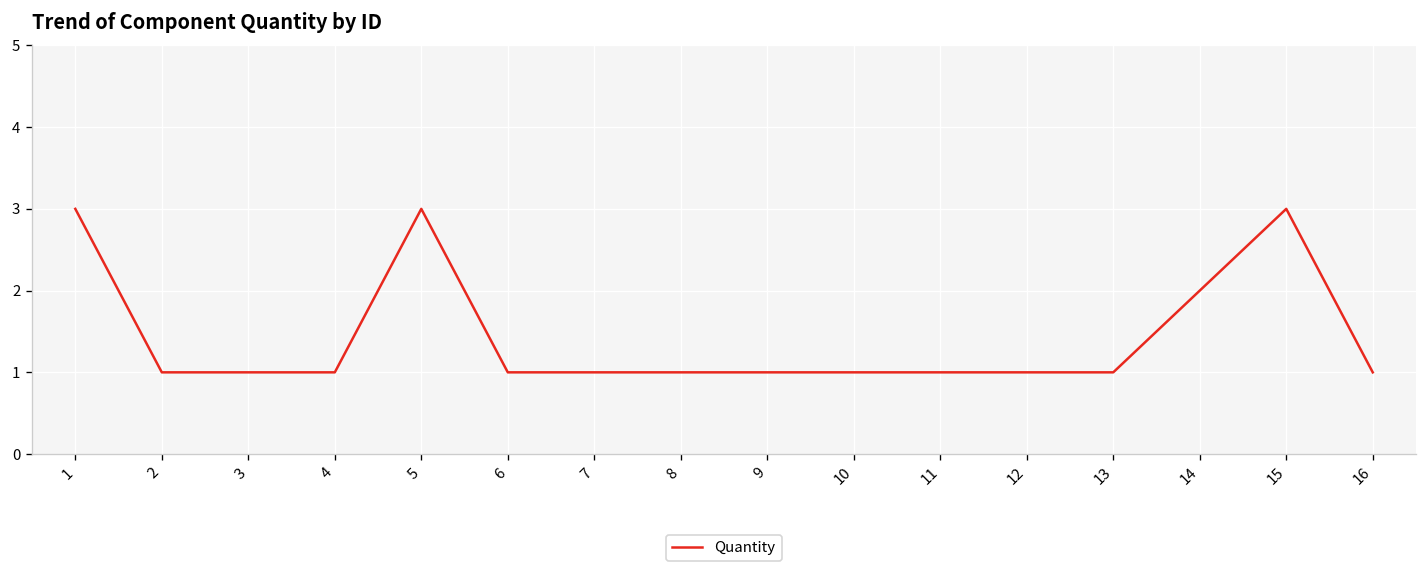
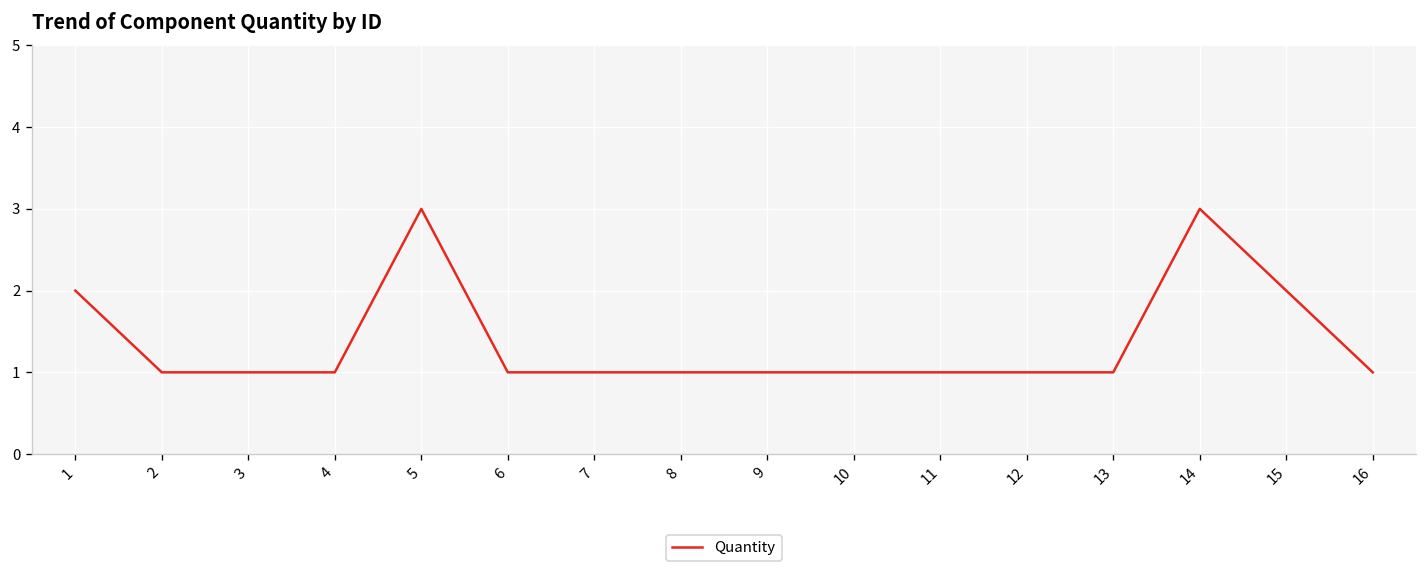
  {
-   "1": 3,
+   "1": 2,
    "2": 1,
    "3": 1,
    "4": 1,
    "5": 3,
    "6": 1,
    "7": 1,
    "8": 1,
    "9": 1,
    "10": 1,
    "11": 1,
    "12": 1,
    "13": 1,
-   "14": 2,
-   "15": 3,
+   "14": 3,
+   "15": 2,
    "16": 1
  }
